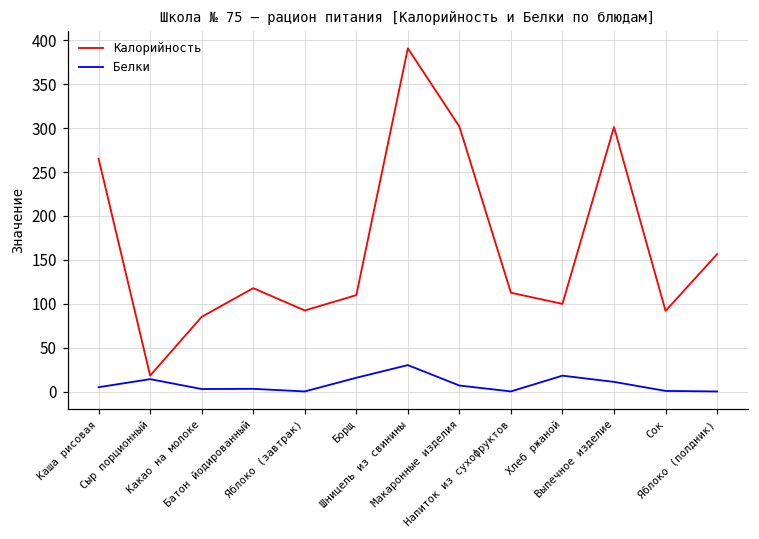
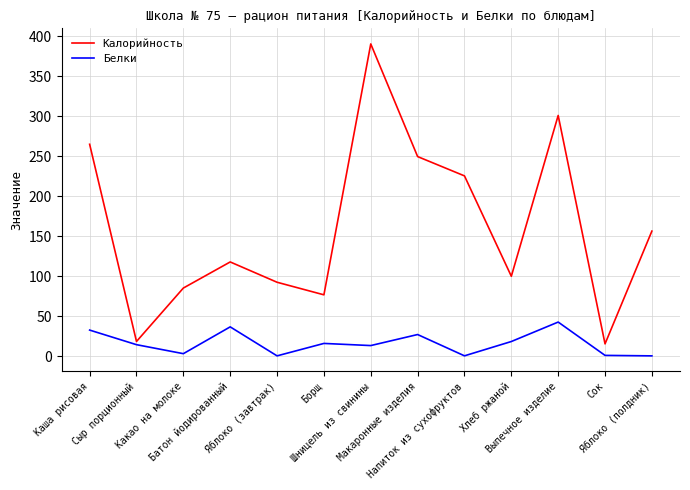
  {
    "Калорийность": {
      "Каша рисовая": 270,
      "Сыр порционный": 20,
      "Какао на молоке": 90,
      "Батон йодированный": 120,
      "Яблоко (завтрак)": 90,
-     "Борщ": 110,
+     "Борщ": 80,
      "Шницель из свинины": 390,
-     "Макаронные изделия": 300,
-     "Напиток из сухофруктов": 110,
+     "Макаронные изделия": 250,
+     "Напиток из сухофруктов": 230,
      "Хлеб ржаной": 100,
      "Выпечное изделие": 300,
-     "Сок": 90,
+     "Сок": 20,
      "Яблоко (полдник)": 160
    },
    "Белки": {
-     "Каша рисовая": 10,
+     "Каша рисовая": 30,
      "Сыр порционный": 10,
      "Какао на молоке": 0,
-     "Батон йодированный": 0,
+     "Батон йодированный": 40,
      "Яблоко (завтрак)": 0,
      "Борщ": 20,
-     "Шницель из свинины": 30,
-     "Макаронные изделия": 10,
+     "Шницель из свинины": 10,
+     "Макаронные изделия": 30,
      "Напиток из сухофруктов": 0,
      "Хлеб ржаной": 20,
-     "Выпечное изделие": 10,
+     "Выпечное изделие": 40,
      "Сок": 0,
      "Яблоко (полдник)": 0
    }
  }
